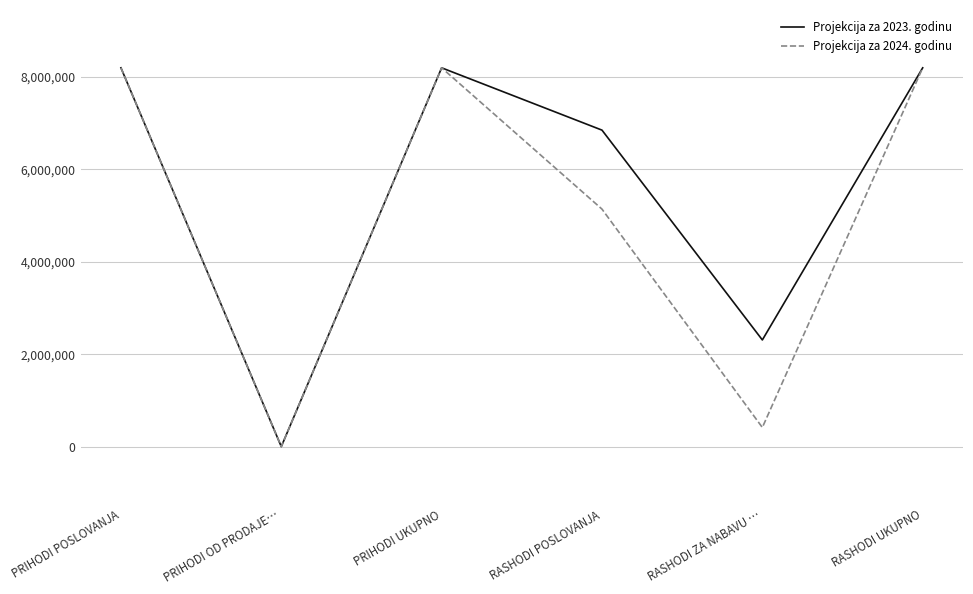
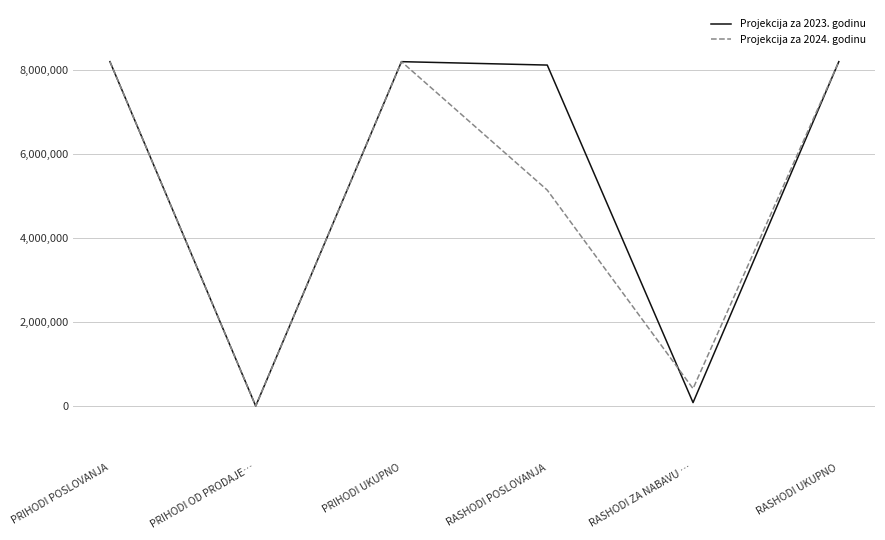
  {
    "Projekcija za 2023. godinu": {
-     "RASHODI POSLOVANJA": "6,900,000",
-     "RASHODI ZA NABAVU …": "2,300,000"
+     "RASHODI POSLOVANJA": "8,100,000",
+     "RASHODI ZA NABAVU …": "100,000"
    },
    "Projekcija za 2024. godinu": {
      "RASHODI POSLOVANJA": "5,100,000",
      "RASHODI ZA NABAVU …": "400,000"
    }
  }
